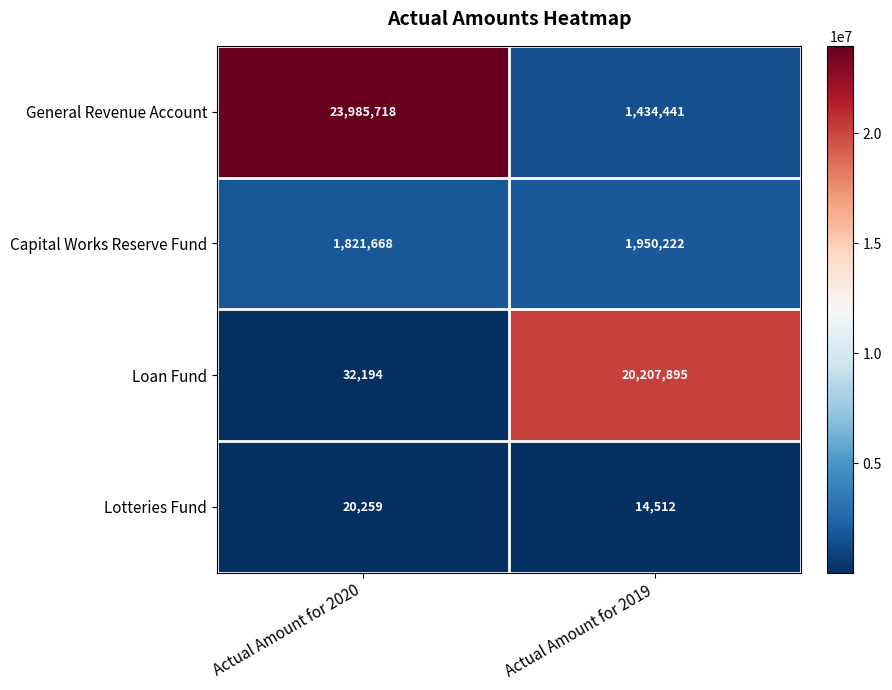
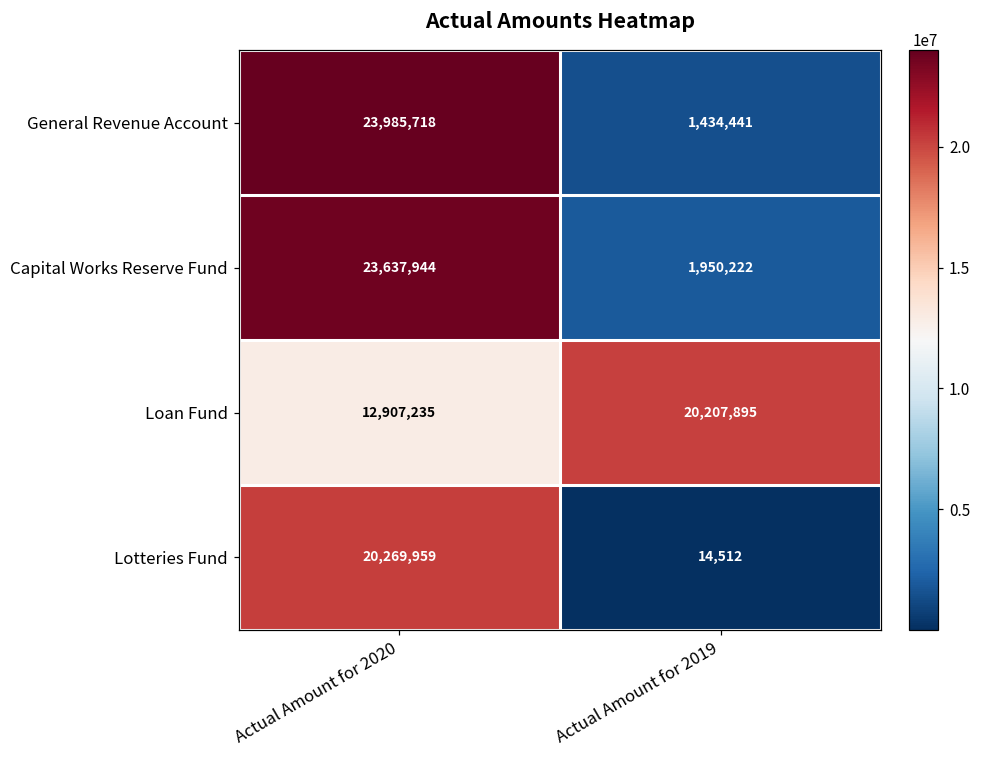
  {
    "General Revenue Account": {
      "Actual Amount for 2020": "23,985,718",
      "Actual Amount for 2019": "1,434,441"
    },
    "Capital Works Reserve Fund": {
-     "Actual Amount for 2020": "1,821,668",
+     "Actual Amount for 2020": "23,637,944",
      "Actual Amount for 2019": "1,950,222"
    },
    "Loan Fund": {
-     "Actual Amount for 2020": "32,194",
+     "Actual Amount for 2020": "12,907,235",
      "Actual Amount for 2019": "20,207,895"
    },
    "Lotteries Fund": {
-     "Actual Amount for 2020": "20,259",
+     "Actual Amount for 2020": "20,269,959",
      "Actual Amount for 2019": "14,512"
    }
  }
